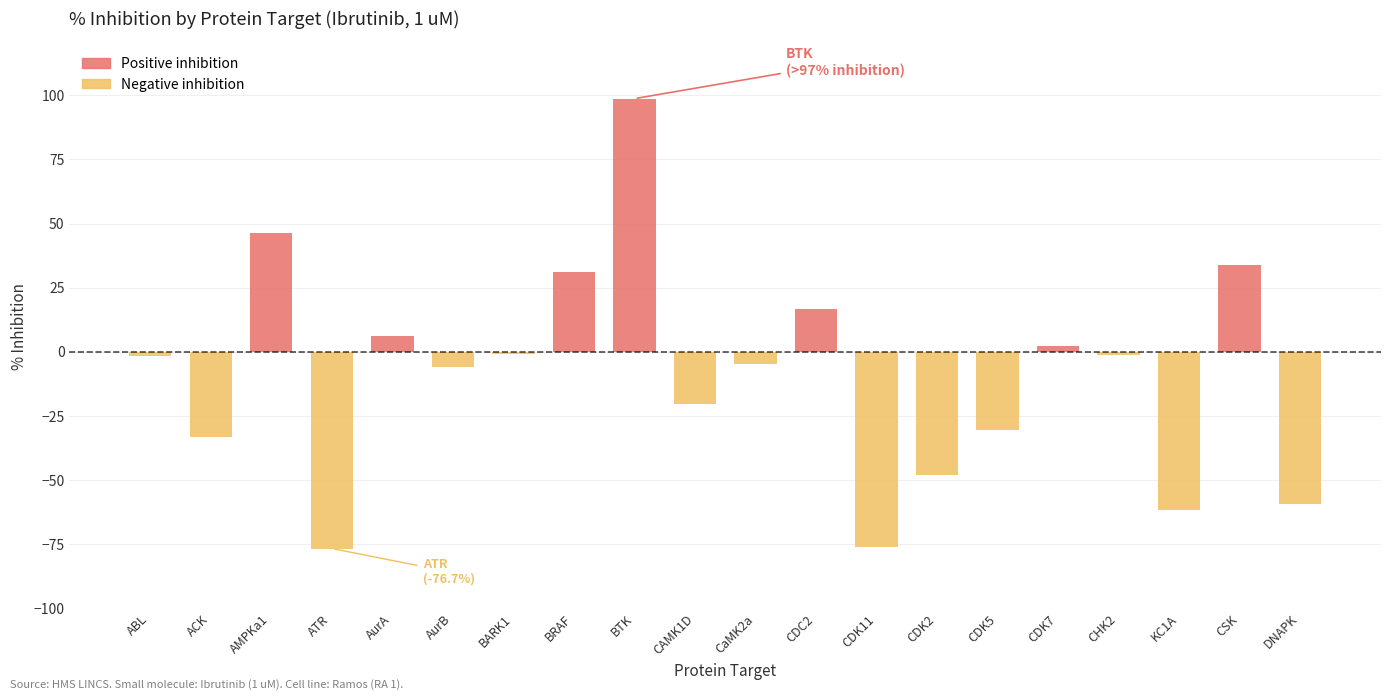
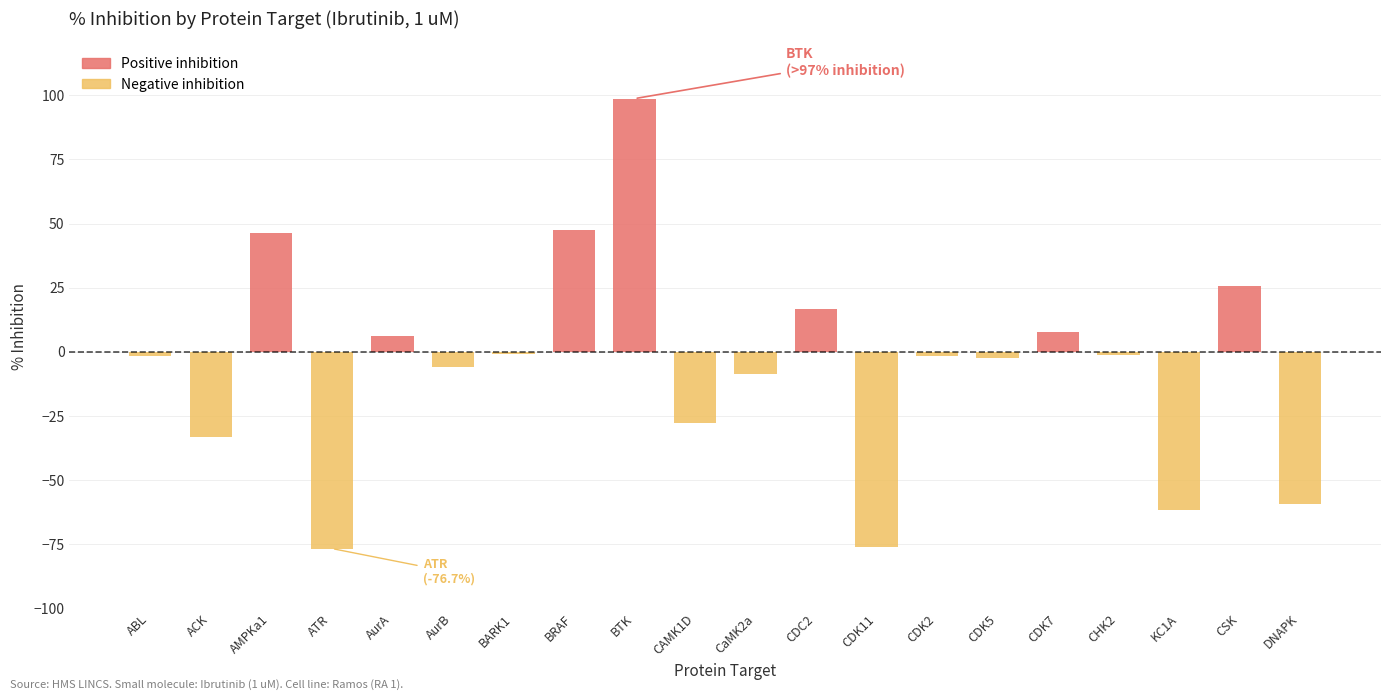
  {
    "Positive inhibition": {
      "ABL": 0,
      "ACK": 0,
      "AMPKa1": 47,
      "ATR": 0,
      "AurA": 6,
      "AurB": 0,
      "BARK1": 0,
-     "BRAF": 31,
+     "BRAF": 48,
      "CAMK1D": 0,
      "CaMK2a": 0,
      "CDC2": 17,
      "CDK11": 0,
      "CDK2": 0,
      "CDK5": 0,
-     "CDK7": 2,
+     "CDK7": 8,
      "CHK2": 0,
      "KC1A": 0,
-     "CSK": 34,
+     "CSK": 26,
      "DNAPK": 0
    },
    "Negative inhibition": {
      "ABL": -2,
      "ACK": -33,
      "AMPKa1": 0,
      "AurA": 0,
      "AurB": -6,
      "BARK1": -1,
      "BRAF": 0,
      "BTK": 0,
-     "CAMK1D": -20,
-     "CaMK2a": -5,
+     "CAMK1D": -28,
+     "CaMK2a": -9,
      "CDC2": 0,
      "CDK11": -76,
-     "CDK2": -48,
-     "CDK5": -30,
+     "CDK2": -2,
+     "CDK5": -3,
      "CDK7": 0,
      "CHK2": -1,
      "KC1A": -62,
      "CSK": 0,
      "DNAPK": -59
    }
  }
